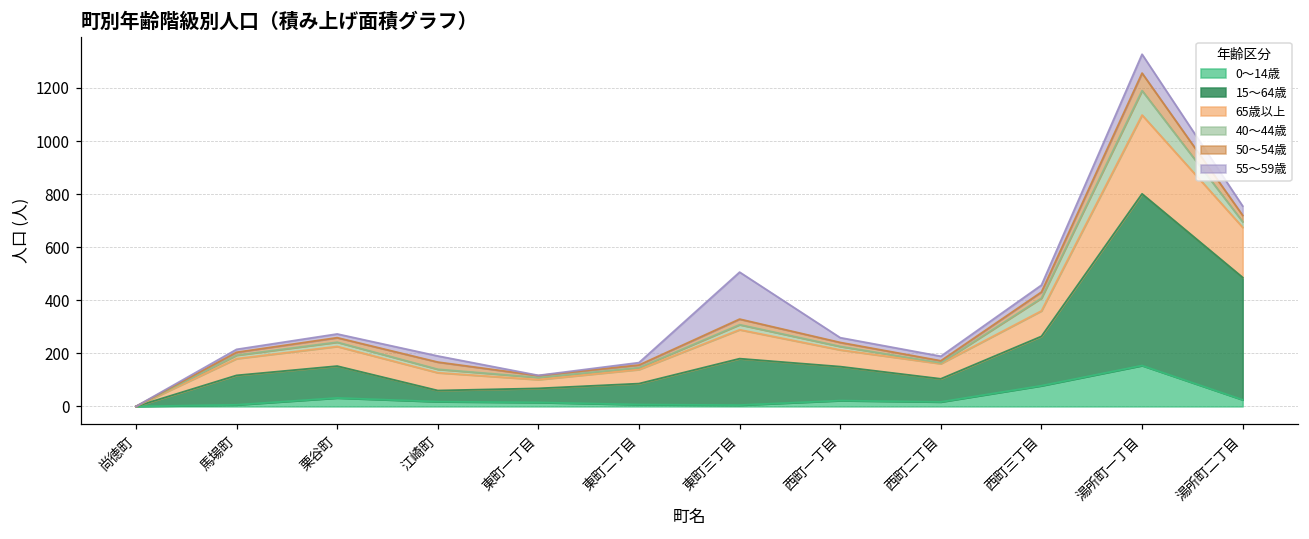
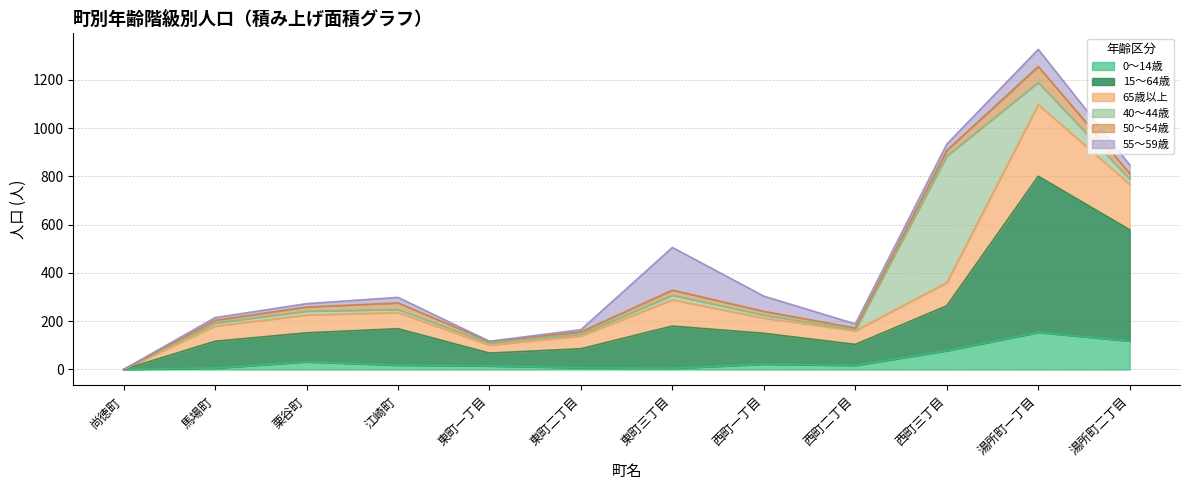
  {
    "0～14歳": {
      "馬場町": 10,
      "栗谷町": 30,
      "江崎町": 20,
      "東町一丁目": 20,
      "東町二丁目": 10,
      "東町三丁目": 10,
      "西町一丁目": 20,
      "西町二丁目": 20,
      "西町三丁目": 80,
      "湯所町一丁目": 150,
-     "湯所町二丁目": 30
+     "湯所町二丁目": 120
    },
    "15～64歳": {
      "馬場町": 110,
      "栗谷町": 120,
-     "江崎町": 40,
+     "江崎町": 150,
      "東町一丁目": 50,
      "東町二丁目": 80,
      "東町三丁目": 180,
      "西町一丁目": 130,
      "西町二丁目": 90,
      "西町三丁目": 190,
      "湯所町一丁目": 650,
      "湯所町二丁目": 460
    },
    "40～44歳": {
      "馬場町": 10,
      "栗谷町": 20,
      "江崎町": 10,
      "東町三丁目": 20,
      "西町一丁目": 10,
-     "西町三丁目": 50,
+     "西町三丁目": 530,
      "湯所町一丁目": 90,
      "湯所町二丁目": 20
    },
    "55～59歳": {
      "馬場町": 10,
      "栗谷町": 10,
      "江崎町": 20,
      "東町三丁目": 180,
-     "西町一丁目": 20,
+     "西町一丁目": 60,
      "西町二丁目": 20,
      "西町三丁目": 30,
      "湯所町一丁目": 70,
      "湯所町二丁目": 40
    }
  }
